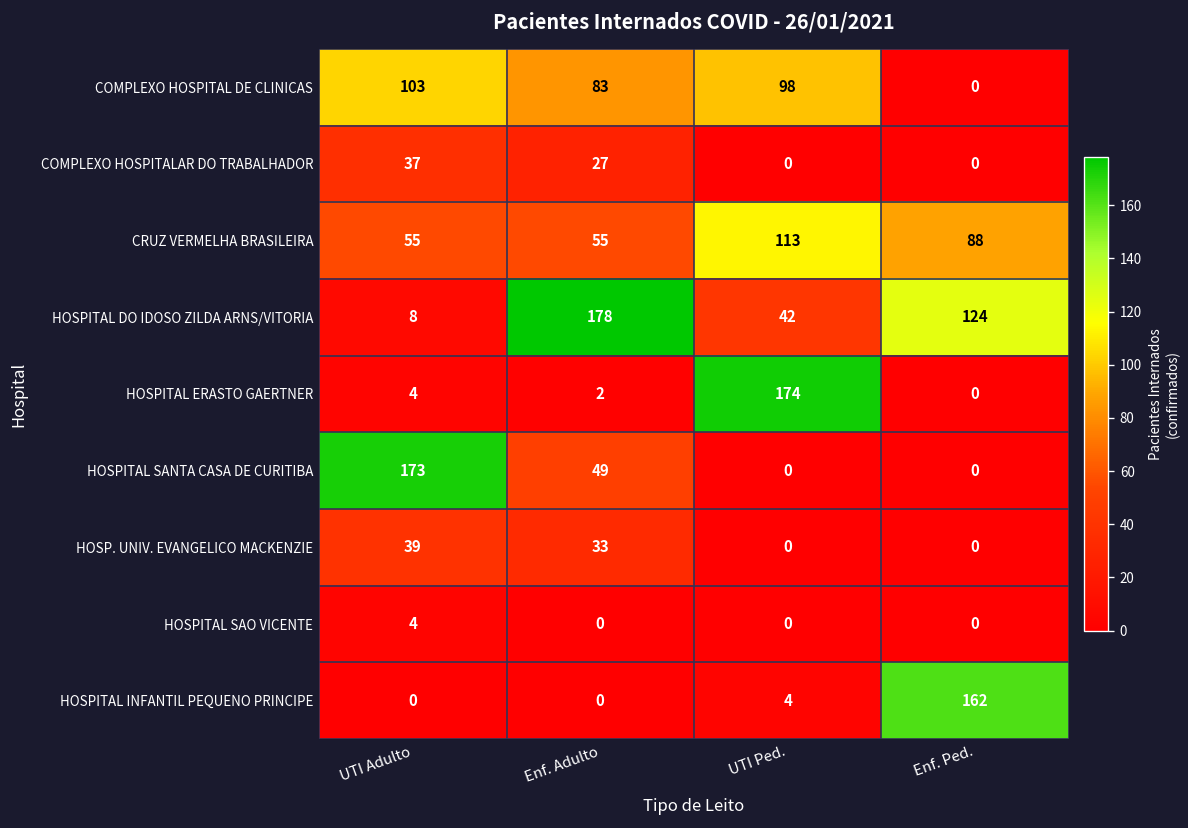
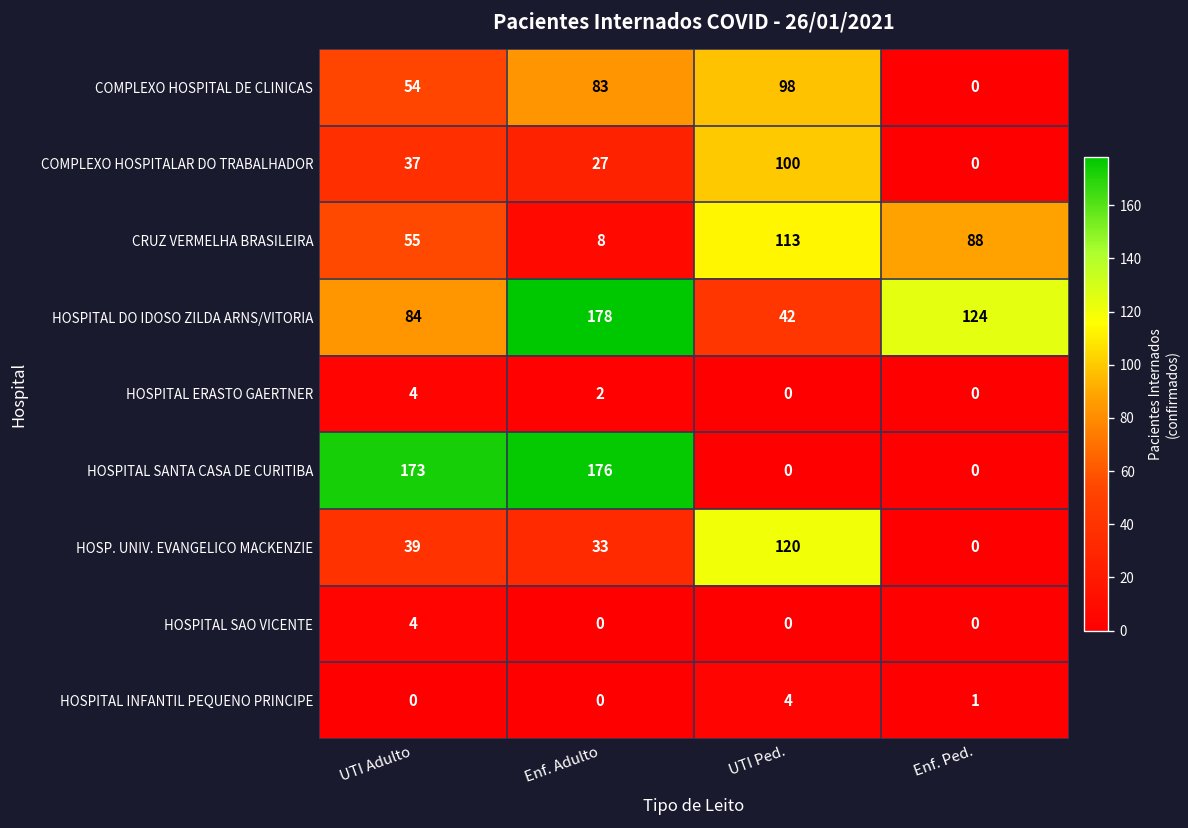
  {
    "COMPLEXO HOSPITAL DE CLINICAS": {
-     "UTI Adulto": 103,
+     "UTI Adulto": 54,
      "Enf. Adulto": 83,
      "UTI Ped.": 98,
      "Enf. Ped.": 0
    },
    "COMPLEXO HOSPITALAR DO TRABALHADOR": {
      "UTI Adulto": 37,
      "Enf. Adulto": 27,
-     "UTI Ped.": 0,
+     "UTI Ped.": 100,
      "Enf. Ped.": 0
    },
    "CRUZ VERMELHA BRASILEIRA": {
      "UTI Adulto": 55,
-     "Enf. Adulto": 55,
+     "Enf. Adulto": 8,
      "UTI Ped.": 113,
      "Enf. Ped.": 88
    },
    "HOSPITAL DO IDOSO ZILDA ARNS/VITORIA": {
-     "UTI Adulto": 8,
+     "UTI Adulto": 84,
      "Enf. Adulto": 178,
      "UTI Ped.": 42,
      "Enf. Ped.": 124
    },
    "HOSPITAL ERASTO GAERTNER": {
      "UTI Adulto": 4,
      "Enf. Adulto": 2,
-     "UTI Ped.": 174,
+     "UTI Ped.": 0,
      "Enf. Ped.": 0
    },
    "HOSPITAL SANTA CASA DE CURITIBA": {
      "UTI Adulto": 173,
-     "Enf. Adulto": 49,
+     "Enf. Adulto": 176,
      "UTI Ped.": 0,
      "Enf. Ped.": 0
    },
    "HOSP. UNIV. EVANGELICO MACKENZIE": {
      "UTI Adulto": 39,
      "Enf. Adulto": 33,
-     "UTI Ped.": 0,
+     "UTI Ped.": 120,
      "Enf. Ped.": 0
    },
    "HOSPITAL SAO VICENTE": {
      "UTI Adulto": 4,
      "Enf. Adulto": 0,
      "UTI Ped.": 0,
      "Enf. Ped.": 0
    },
    "HOSPITAL INFANTIL PEQUENO PRINCIPE": {
      "UTI Adulto": 0,
      "Enf. Adulto": 0,
      "UTI Ped.": 4,
-     "Enf. Ped.": 162
+     "Enf. Ped.": 1
    }
  }
